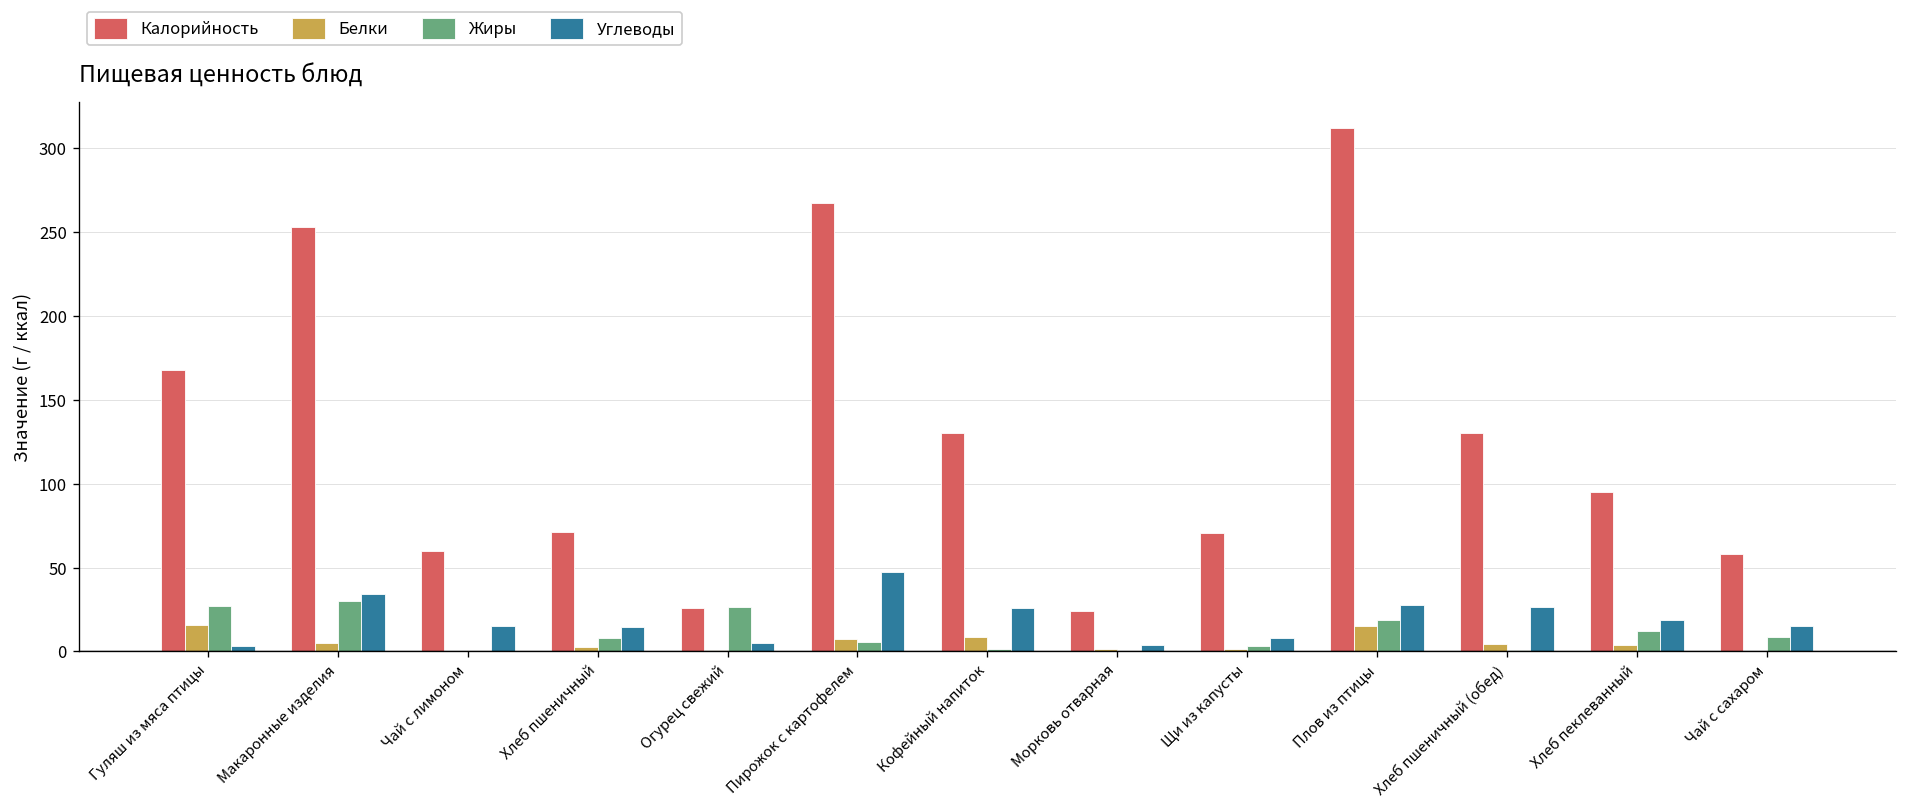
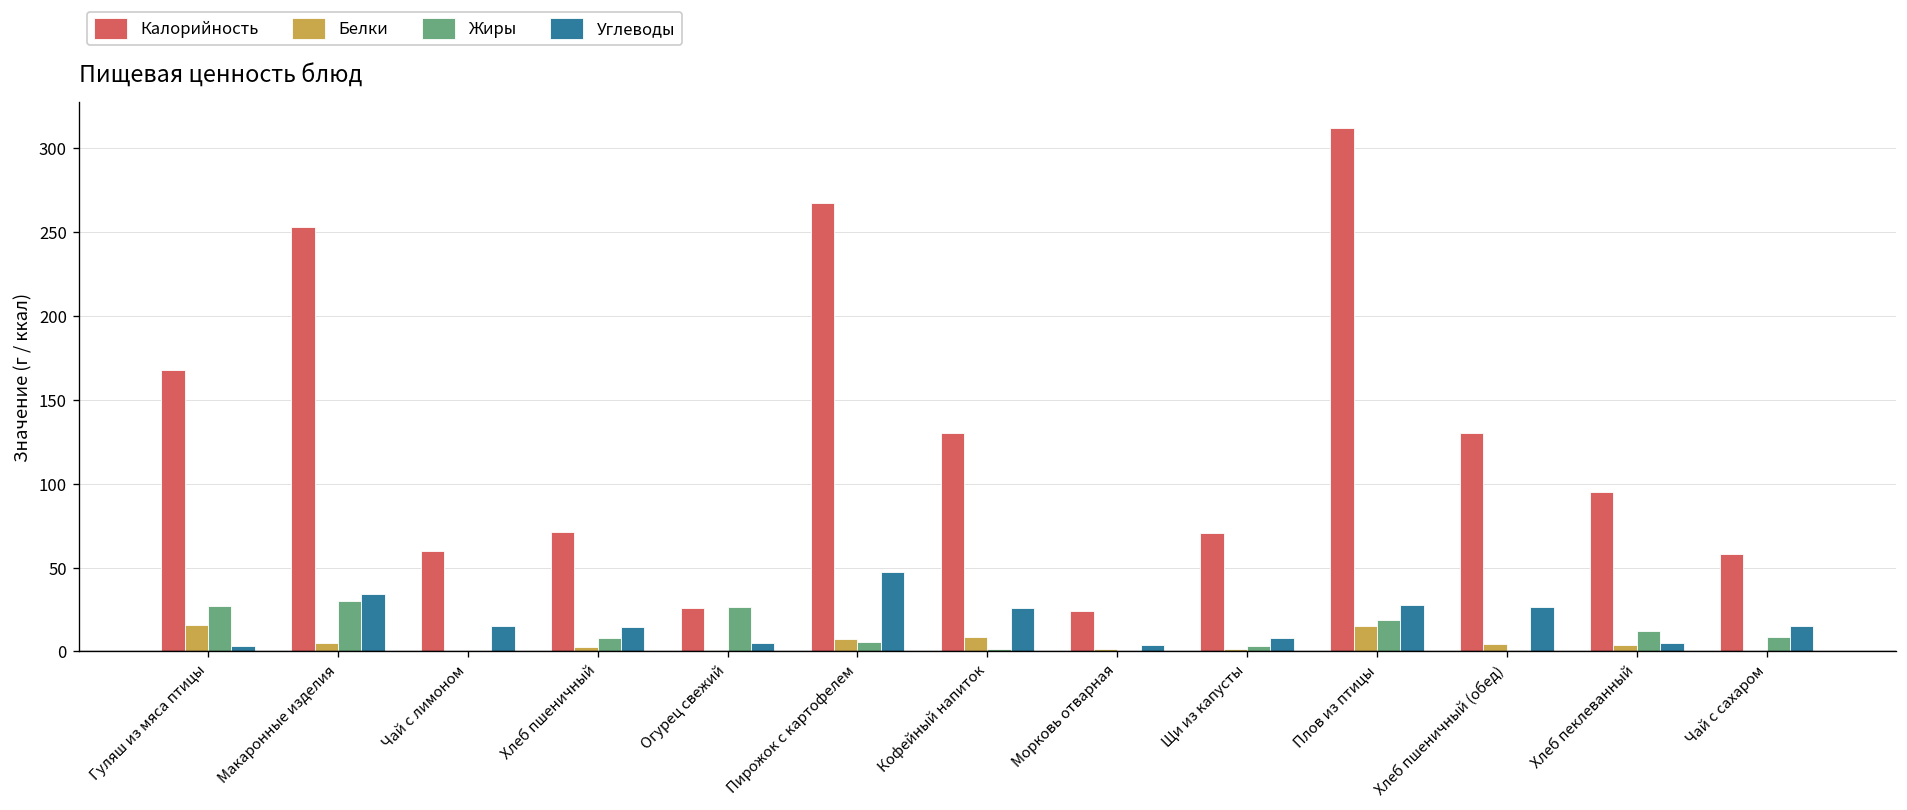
  {
    "Калорийность": {
      "Гуляш из мяса птицы": 168,
      "Макаронные изделия": 253,
      "Чай с лимоном": 60,
      "Хлеб пшеничный": 71,
      "Огурец свежий": 26,
      "Пирожок с картофелем": 268,
      "Кофейный напиток": 131,
      "Морковь отварная": 24,
      "Щи из капусты": 70,
      "Плов из птицы": 312,
      "Хлеб пшеничный (обед)": 130,
      "Хлеб пеклеванный": 95,
      "Чай с сахаром": 58
    },
    "Белки": {
      "Гуляш из мяса птицы": 16,
      "Макаронные изделия": 5,
      "Хлеб пшеничный": 2,
      "Пирожок с картофелем": 7,
      "Кофейный напиток": 9,
      "Плов из птицы": 15,
      "Хлеб пшеничный (обед)": 4,
      "Хлеб пеклеванный": 4
    },
    "Жиры": {
      "Гуляш из мяса птицы": 27,
      "Макаронные изделия": 30,
      "Чай с лимоном": 0,
      "Хлеб пшеничный": 8,
      "Огурец свежий": 27,
      "Пирожок с картофелем": 6,
      "Щи из капусты": 3,
      "Плов из птицы": 19,
      "Хлеб пеклеванный": 12,
      "Чай с сахаром": 8
    },
    "Углеводы": {
      "Гуляш из мяса птицы": 3,
      "Макаронные изделия": 34,
      "Чай с лимоном": 15,
      "Хлеб пшеничный": 15,
      "Огурец свежий": 5,
      "Пирожок с картофелем": 47,
      "Кофейный напиток": 26,
      "Морковь отварная": 4,
      "Щи из капусты": 8,
      "Плов из птицы": 27,
      "Хлеб пшеничный (обед)": 27,
-     "Хлеб пеклеванный": 19,
+     "Хлеб пеклеванный": 5,
      "Чай с сахаром": 15
    }
  }
